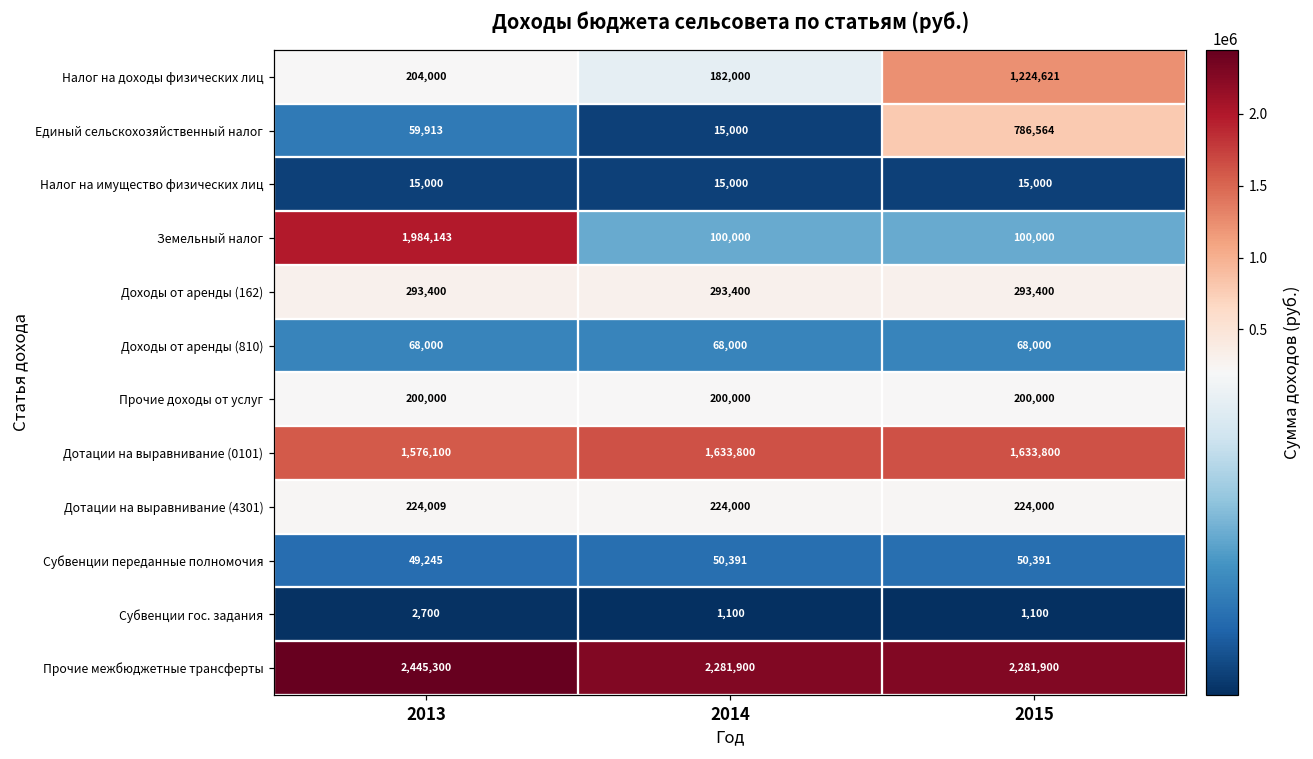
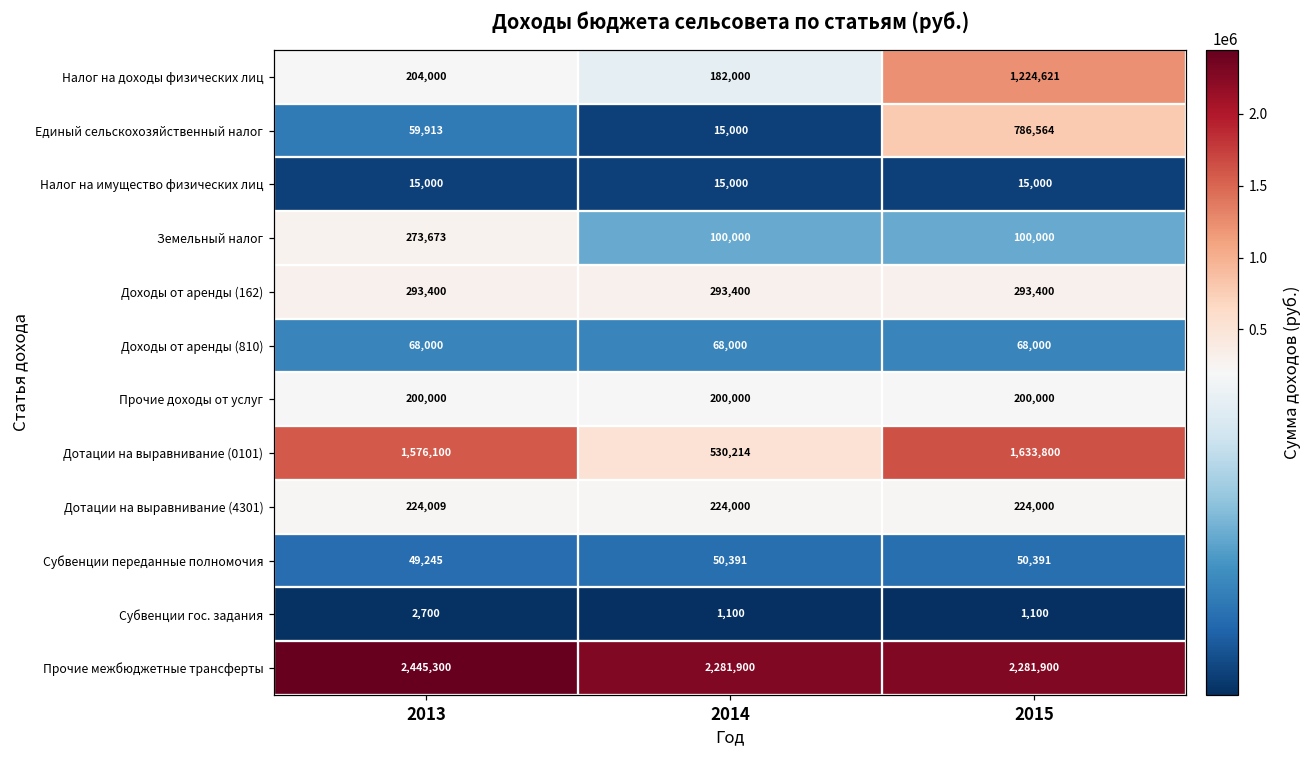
  {
    "Налог на доходы физических лиц": {
      "2013": "204,000",
      "2014": "182,000",
      "2015": "1,224,621"
    },
    "Единый сельскохозяйственный налог": {
      "2013": "59,913",
      "2014": "15,000",
      "2015": "786,564"
    },
    "Налог на имущество физических лиц": {
      "2013": "15,000",
      "2014": "15,000",
      "2015": "15,000"
    },
    "Земельный налог": {
-     "2013": "1,984,143",
+     "2013": "273,673",
      "2014": "100,000",
      "2015": "100,000"
    },
    "Доходы от аренды (162)": {
      "2013": "293,400",
      "2014": "293,400",
      "2015": "293,400"
    },
    "Доходы от аренды (810)": {
      "2013": "68,000",
      "2014": "68,000",
      "2015": "68,000"
    },
    "Прочие доходы от услуг": {
      "2013": "200,000",
      "2014": "200,000",
      "2015": "200,000"
    },
    "Дотации на выравнивание (0101)": {
      "2013": "1,576,100",
-     "2014": "1,633,800",
+     "2014": "530,214",
      "2015": "1,633,800"
    },
    "Дотации на выравнивание (4301)": {
      "2013": "224,009",
      "2014": "224,000",
      "2015": "224,000"
    },
    "Субвенции переданные полномочия": {
      "2013": "49,245",
      "2014": "50,391",
      "2015": "50,391"
    },
    "Субвенции гос. задания": {
      "2013": "2,700",
      "2014": "1,100",
      "2015": "1,100"
    },
    "Прочие межбюджетные трансферты": {
      "2013": "2,445,300",
      "2014": "2,281,900",
      "2015": "2,281,900"
    }
  }
